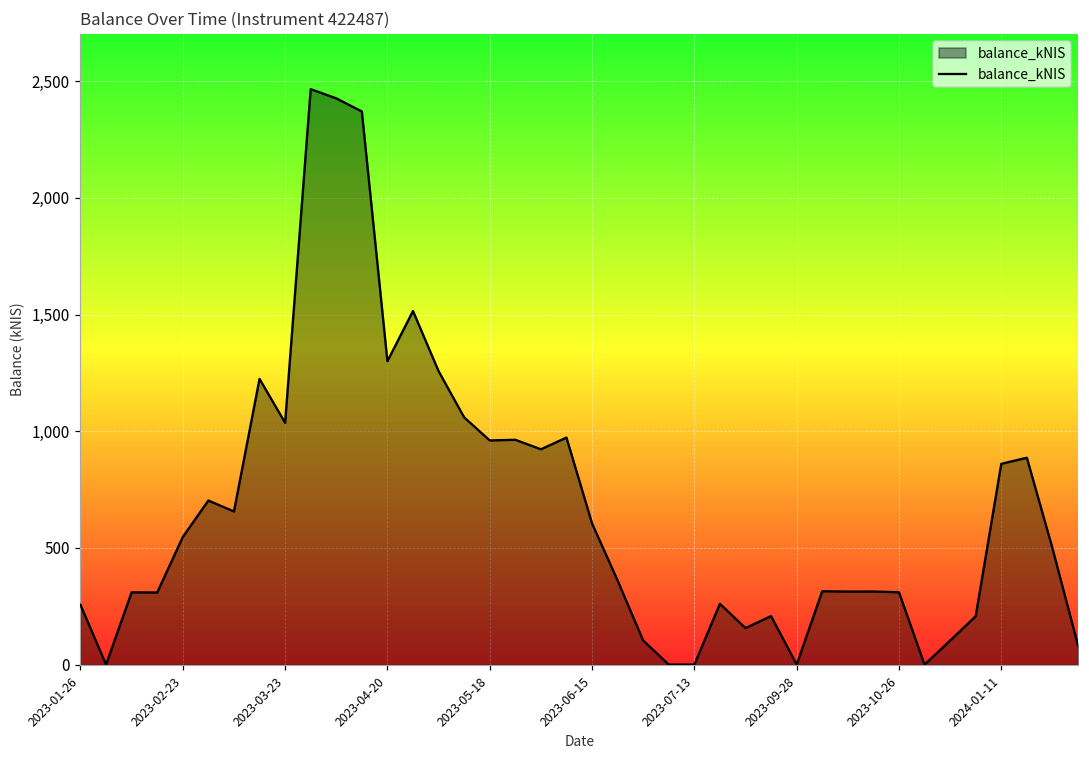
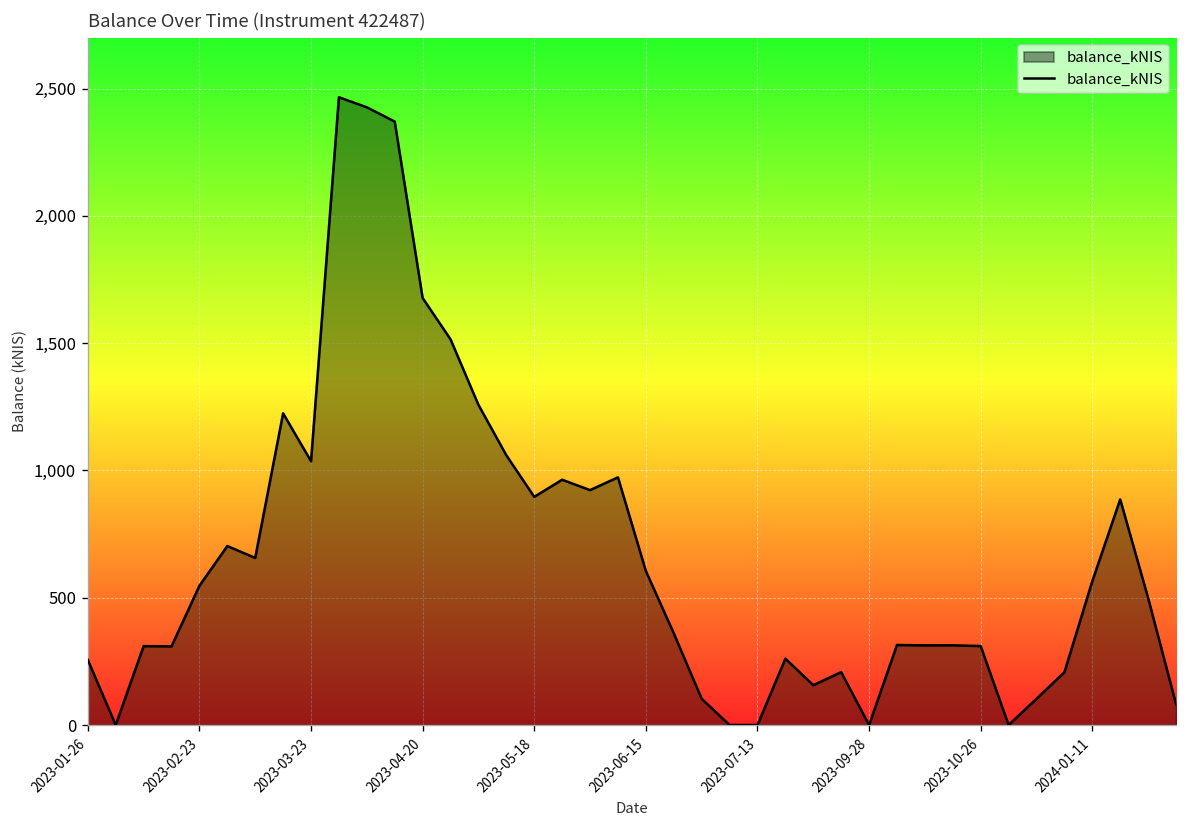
  {
    "2023-01-26": "260",
    "2023-02-23": "550",
    "2023-03-23": "1,040",
-   "2023-04-20": "1,300",
-   "2023-05-18": "960",
+   "2023-04-20": "1,680",
+   "2023-05-18": "900",
    "2023-06-15": "610",
    "2023-07-13": "0",
    "2023-09-28": "0",
    "2023-10-26": "310",
-   "2024-01-11": "860"
+   "2024-01-11": "560"
  }
